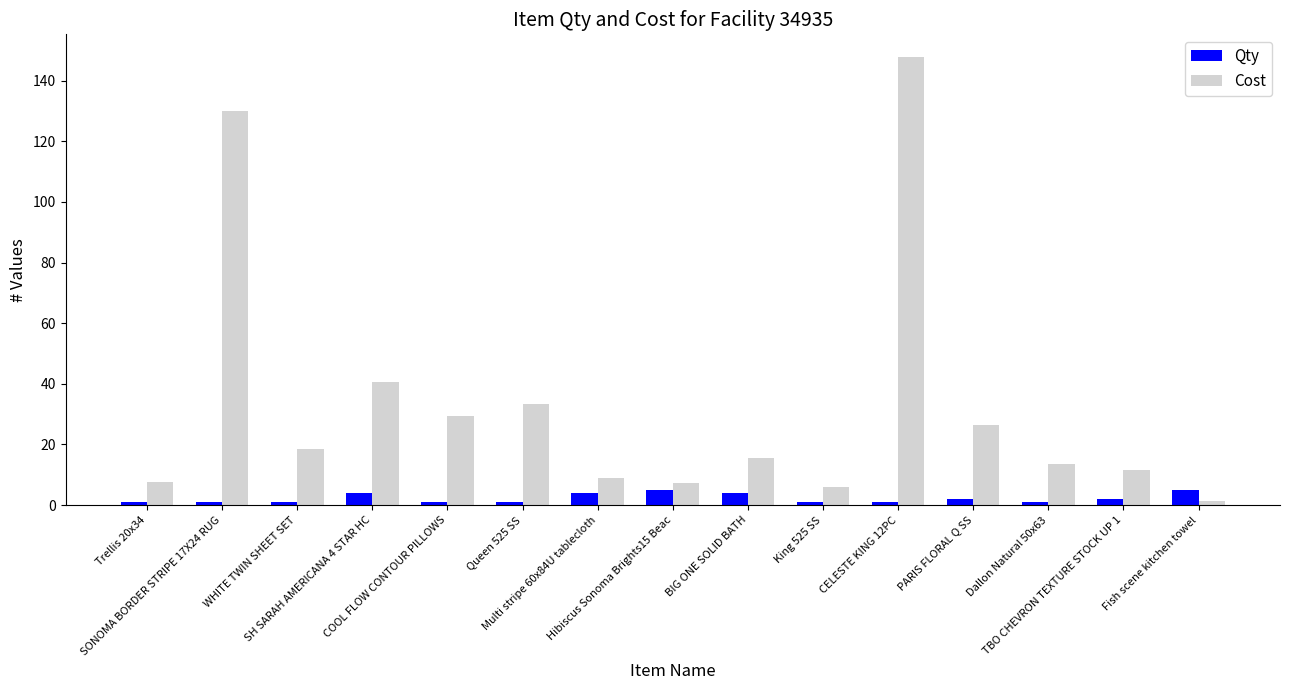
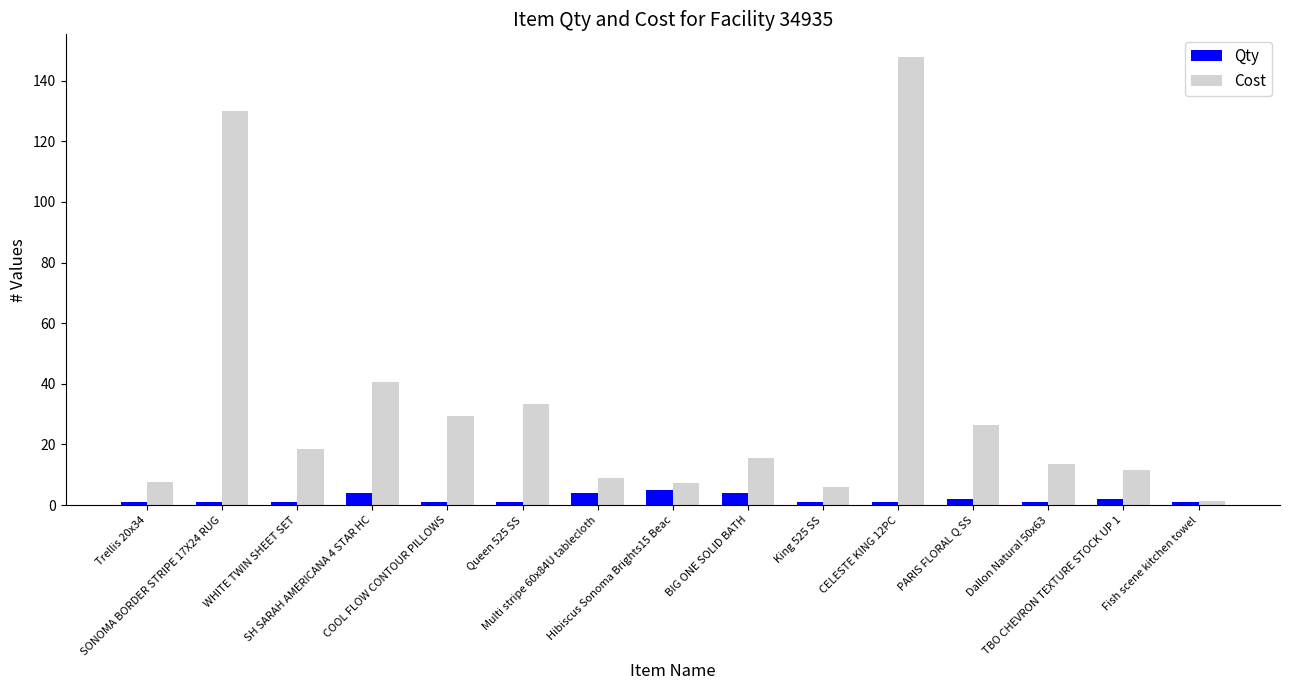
  {
    "Qty": {
      "Trellis 20x34": 1,
      "SONOMA BORDER STRIPE 17X24 RUG": 1,
      "WHITE TWIN SHEET SET": 1,
      "SH SARAH AMERICANA 4 STAR HC": 4,
      "COOL FLOW CONTOUR PILLOWS": 1,
      "Queen 525 SS": 1,
      "Multi stripe 60x84U tablecloth": 4,
      "Hibiscus Sonoma Brights15 Beac": 5,
      "BIG ONE SOLID BATH": 4,
      "King 525 SS": 1,
      "CELESTE KING 12PC": 1,
      "PARIS FLORAL Q SS": 2,
      "Dallon Natural 50x63": 1,
      "TBO CHEVRON TEXTURE STOCK UP 1": 2,
-     "Fish scene kitchen towel": 5
+     "Fish scene kitchen towel": 1
    },
    "Cost": {
      "Trellis 20x34": 8,
      "SONOMA BORDER STRIPE 17X24 RUG": 130,
      "WHITE TWIN SHEET SET": 19,
      "SH SARAH AMERICANA 4 STAR HC": 41,
      "COOL FLOW CONTOUR PILLOWS": 29,
      "Queen 525 SS": 33,
      "Multi stripe 60x84U tablecloth": 9,
      "Hibiscus Sonoma Brights15 Beac": 7,
      "BIG ONE SOLID BATH": 15,
      "King 525 SS": 6,
      "CELESTE KING 12PC": 148,
      "PARIS FLORAL Q SS": 26,
      "Dallon Natural 50x63": 14,
      "TBO CHEVRON TEXTURE STOCK UP 1": 11,
      "Fish scene kitchen towel": 1
    }
  }
